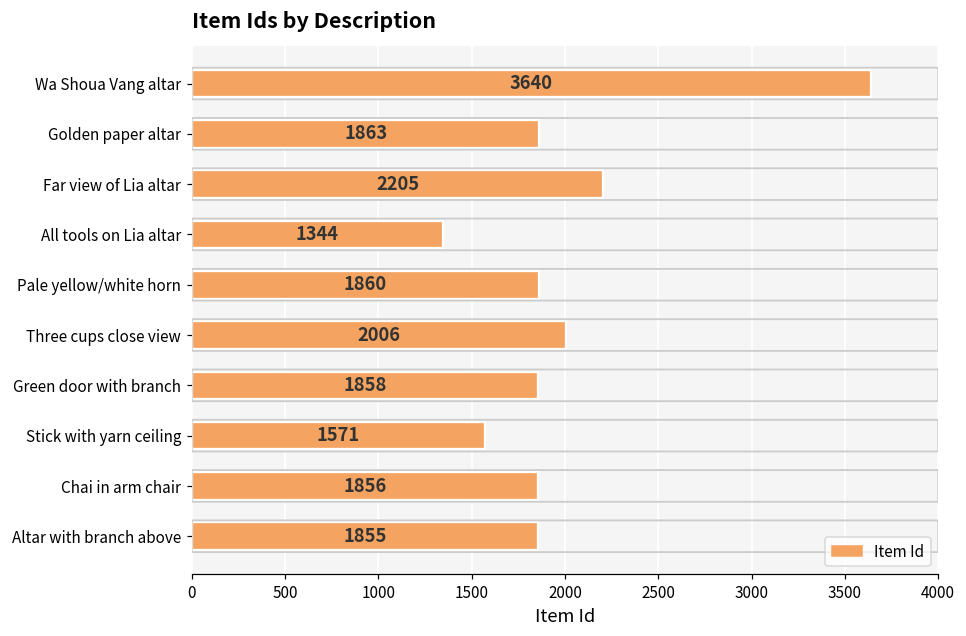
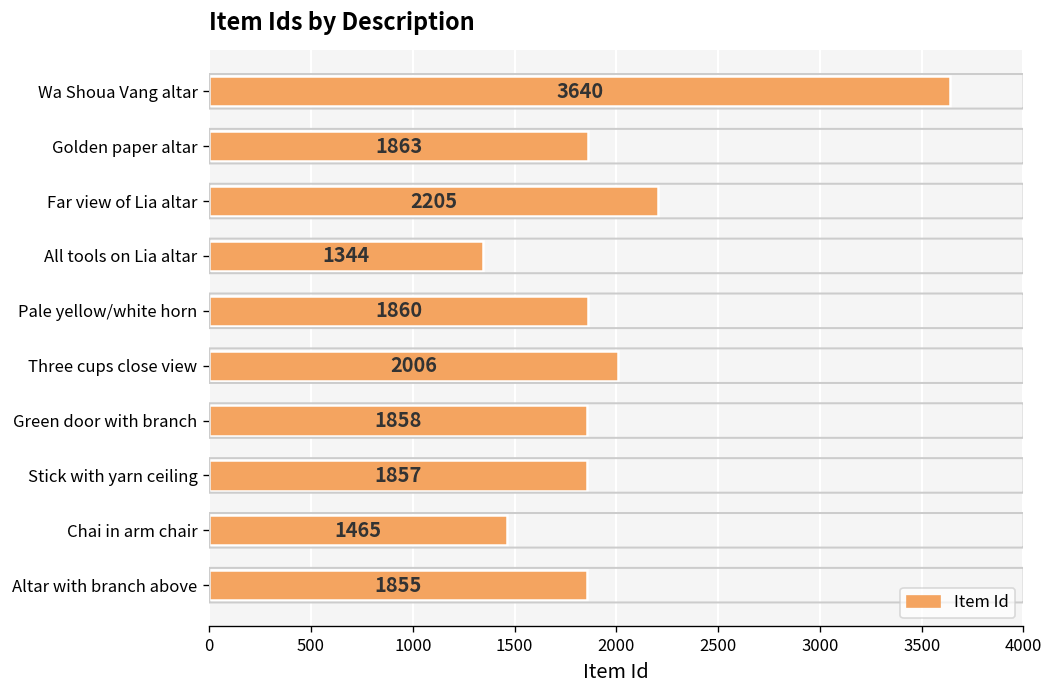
  {
    "Wa Shoua Vang altar": 3640,
    "Golden paper altar": 1863,
    "Far view of Lia altar": 2205,
    "All tools on Lia altar": 1344,
    "Pale yellow/white horn": 1860,
    "Three cups close view": 2006,
    "Green door with branch": 1858,
-   "Stick with yarn ceiling": 1571,
-   "Chai in arm chair": 1856,
+   "Stick with yarn ceiling": 1857,
+   "Chai in arm chair": 1465,
    "Altar with branch above": 1855
  }
